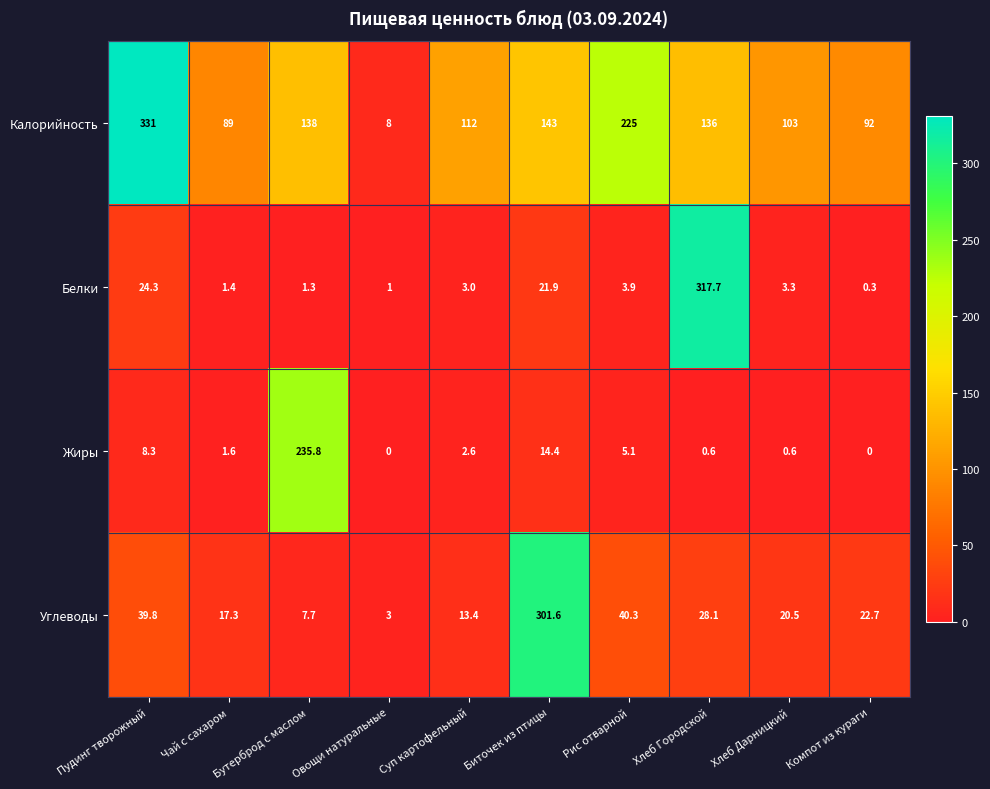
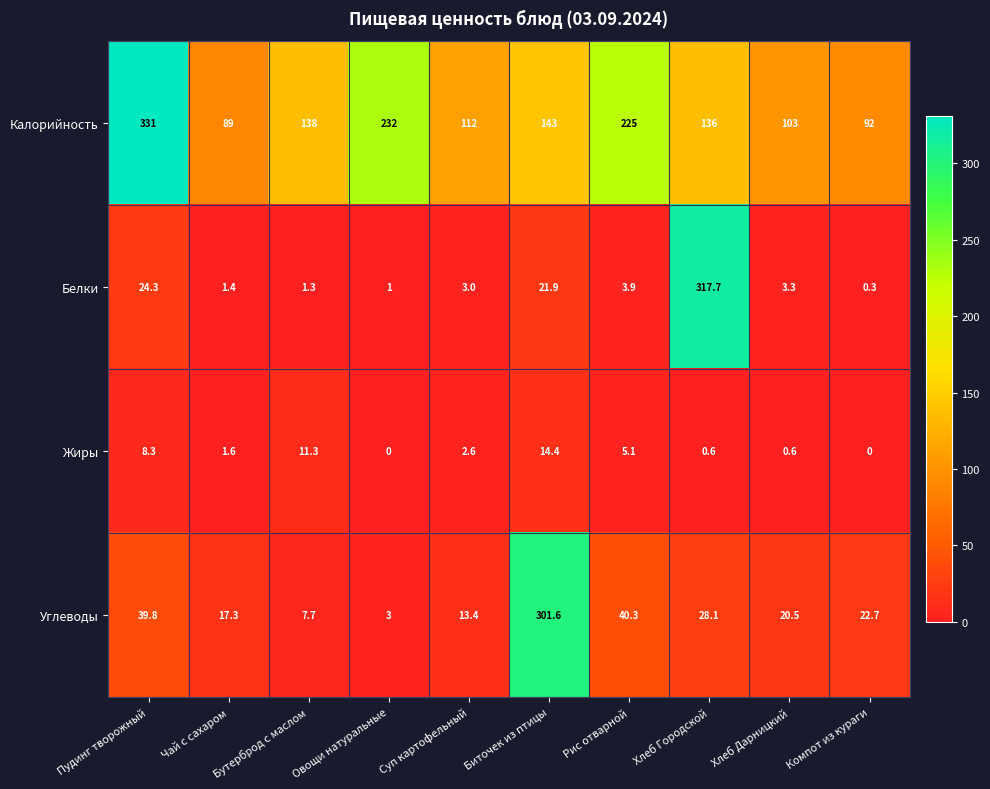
  {
    "Калорийность": {
      "Пудинг творожный": 331,
      "Чай с сахаром": 89,
      "Бутерброд с маслом": 138,
-     "Овощи натуральные": 8,
+     "Овощи натуральные": 232,
      "Суп картофельный": 112,
      "Биточек из птицы": 143,
      "Рис отварной": 225,
      "Хлеб Городской": 136,
      "Хлеб Дарницкий": 103,
      "Компот из кураги": 92
    },
    "Белки": {
      "Пудинг творожный": 24.3,
      "Чай с сахаром": 1.4,
      "Бутерброд с маслом": 1.3,
      "Овощи натуральные": 1,
      "Суп картофельный": 3.0,
      "Биточек из птицы": 21.9,
      "Рис отварной": 3.9,
      "Хлеб Городской": 317.7,
      "Хлеб Дарницкий": 3.3,
      "Компот из кураги": 0.3
    },
    "Жиры": {
      "Пудинг творожный": 8.3,
      "Чай с сахаром": 1.6,
-     "Бутерброд с маслом": 235.8,
+     "Бутерброд с маслом": 11.3,
      "Овощи натуральные": 0,
      "Суп картофельный": 2.6,
      "Биточек из птицы": 14.4,
      "Рис отварной": 5.1,
      "Хлеб Городской": 0.6,
      "Хлеб Дарницкий": 0.6,
      "Компот из кураги": 0
    },
    "Углеводы": {
      "Пудинг творожный": 39.8,
      "Чай с сахаром": 17.3,
      "Бутерброд с маслом": 7.7,
      "Овощи натуральные": 3,
      "Суп картофельный": 13.4,
      "Биточек из птицы": 301.6,
      "Рис отварной": 40.3,
      "Хлеб Городской": 28.1,
      "Хлеб Дарницкий": 20.5,
      "Компот из кураги": 22.7
    }
  }
